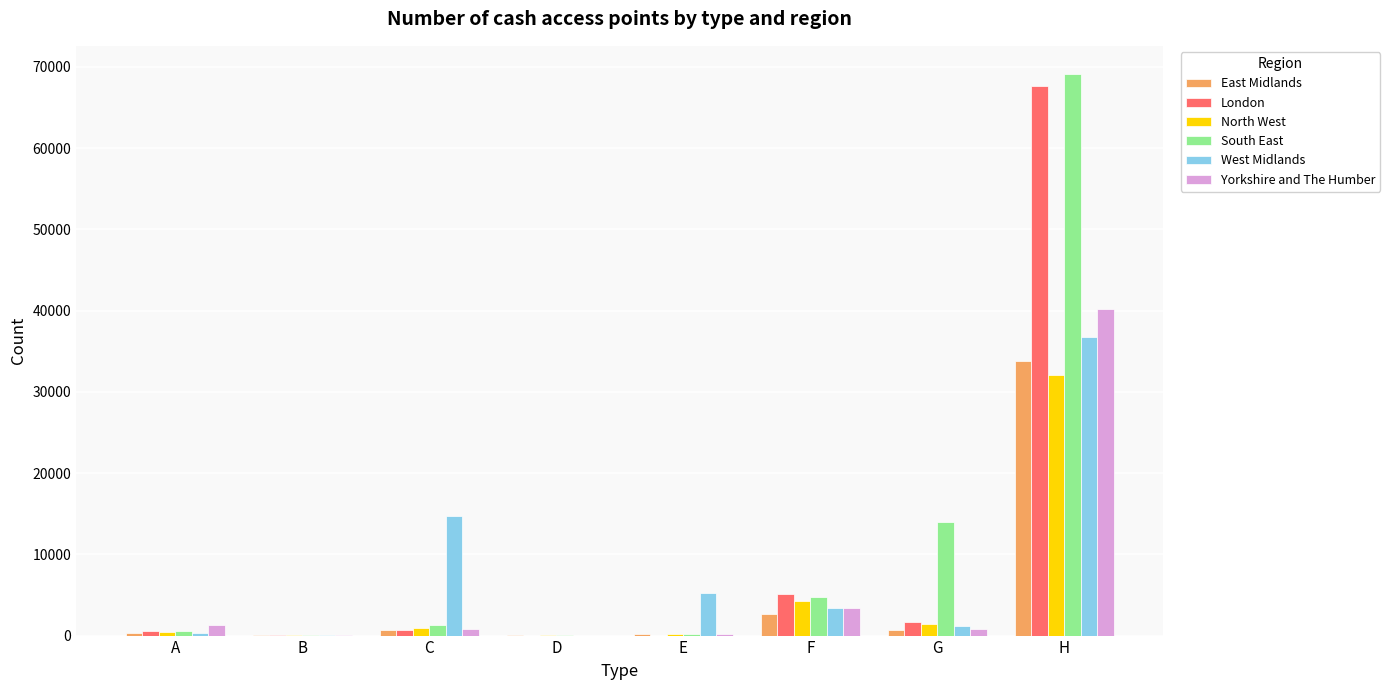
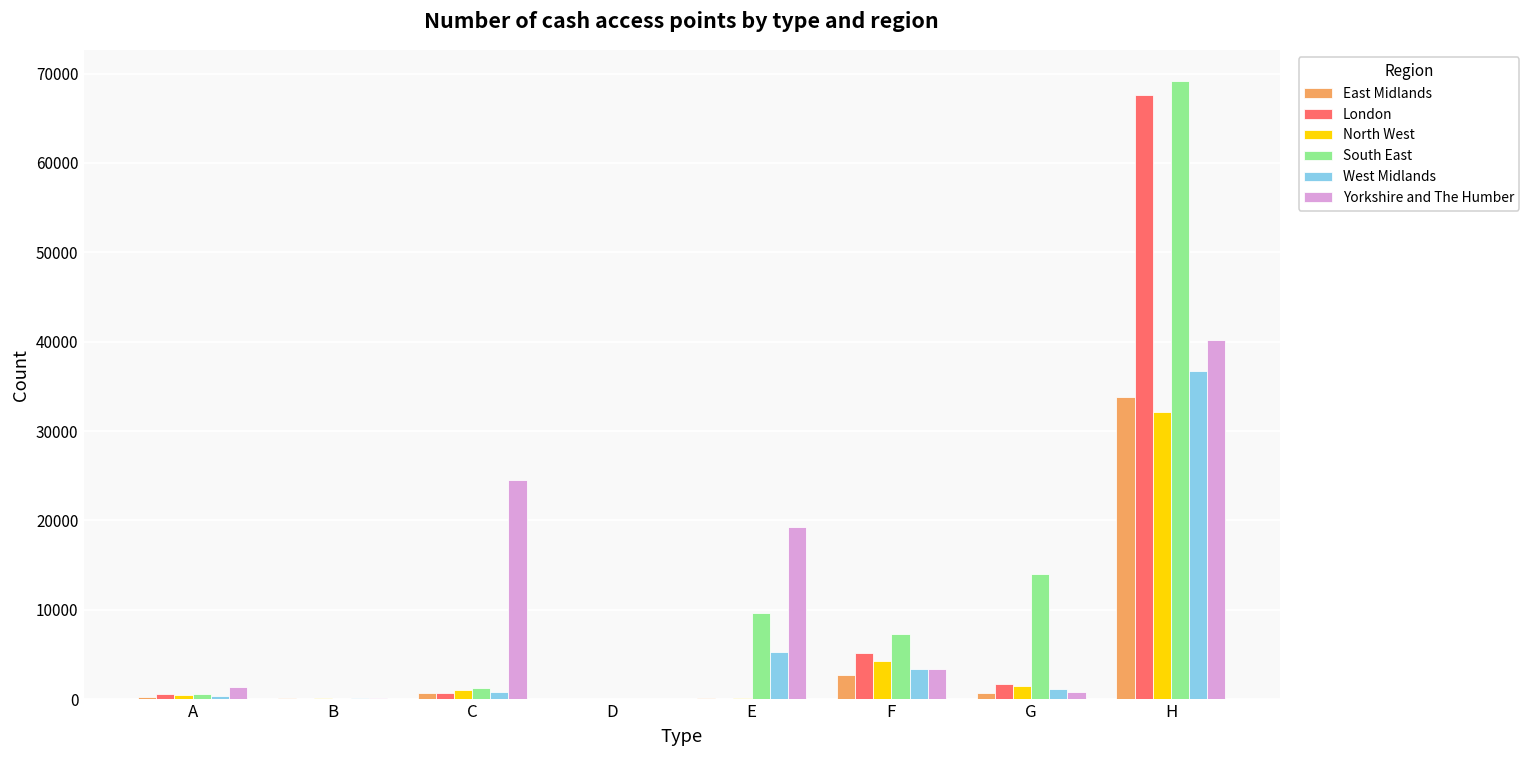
  {
    "North West": {
      "A": 0,
      "C": 1000,
      "F": 4000,
      "G": 1000,
      "H": 32000
    },
    "South East": {
      "A": 1000,
      "C": 1000,
-     "E": 0,
-     "F": 5000,
+     "E": 10000,
+     "F": 7000,
      "G": 14000,
      "H": 69000
    },
    "West Midlands": {
      "A": 0,
-     "C": 15000,
+     "C": 1000,
      "E": 5000,
      "F": 3000,
      "G": 1000,
      "H": 37000
    },
    "Yorkshire and The Humber": {
      "A": 1000,
-     "C": 1000,
-     "E": 0,
+     "C": 24000,
+     "E": 19000,
      "F": 3000,
      "G": 1000,
      "H": 40000
    }
  }
